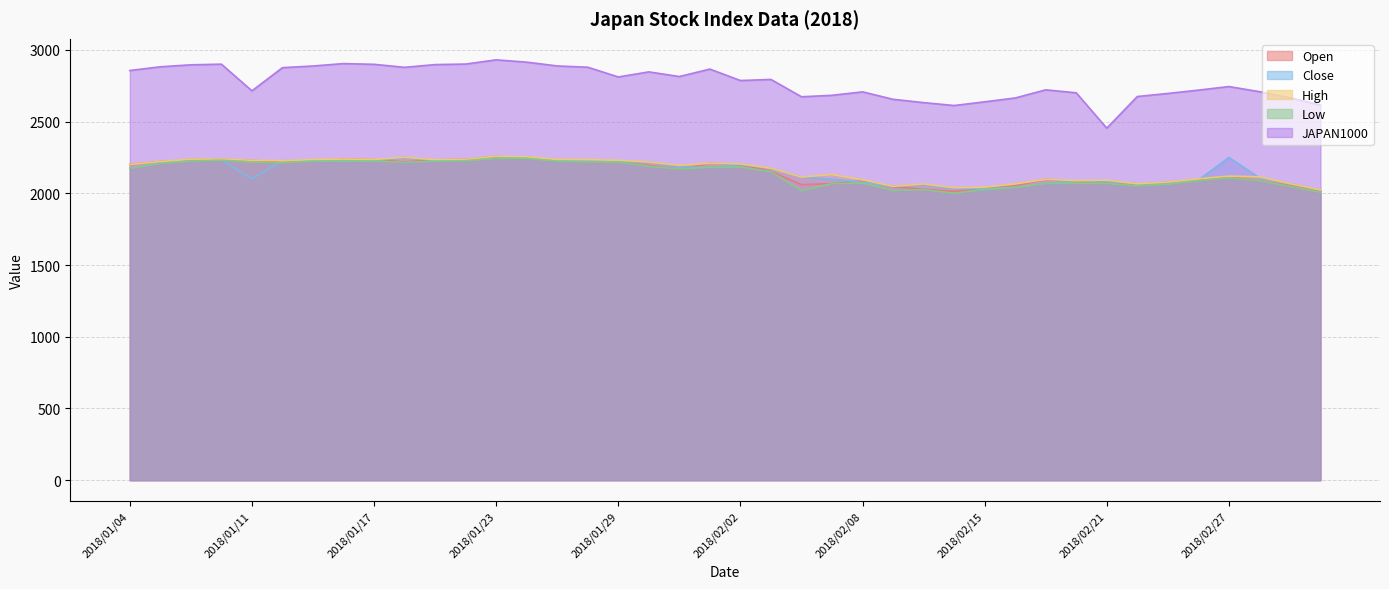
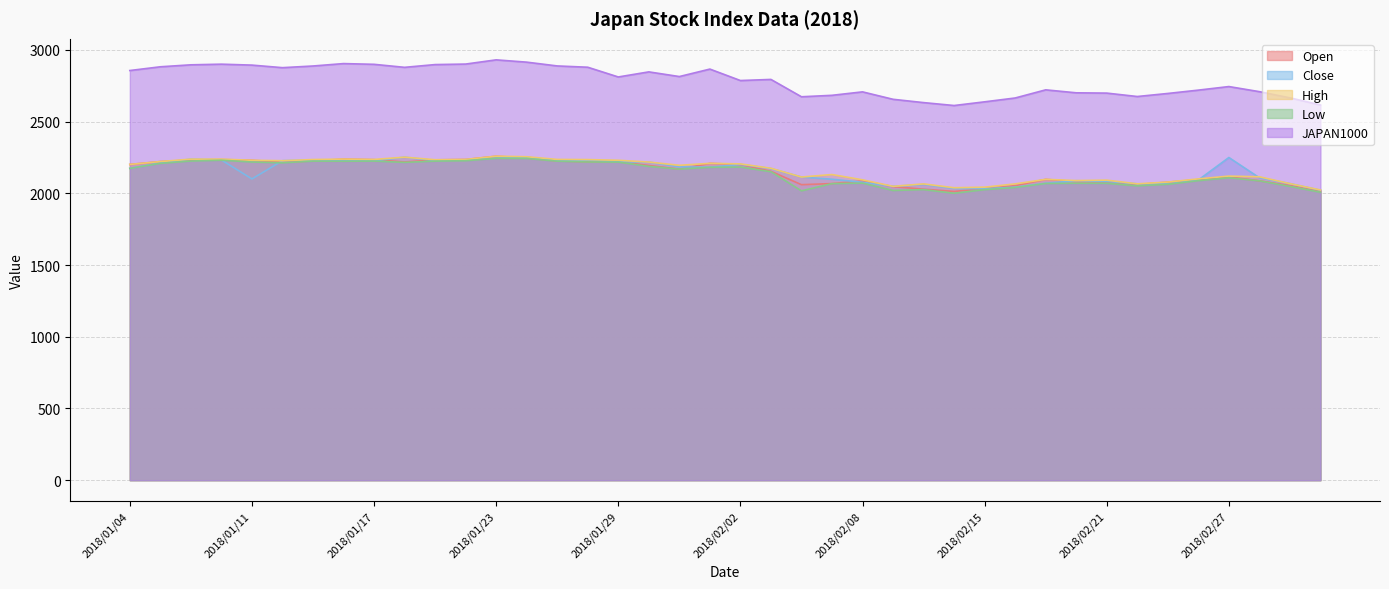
  {
    "Close": {
      "2018/01/11": 2100,
      "2018/02/27": 2250
    },
    "JAPAN1000": {
      "2018/01/04": 2860,
-     "2018/01/11": 2710,
+     "2018/01/11": 2890,
      "2018/01/17": 2900,
      "2018/01/23": 2930,
      "2018/01/29": 2810,
      "2018/02/02": 2790,
      "2018/02/08": 2710,
      "2018/02/15": 2640,
-     "2018/02/21": 2450,
+     "2018/02/21": 2700,
      "2018/02/27": 2740
    }
  }
